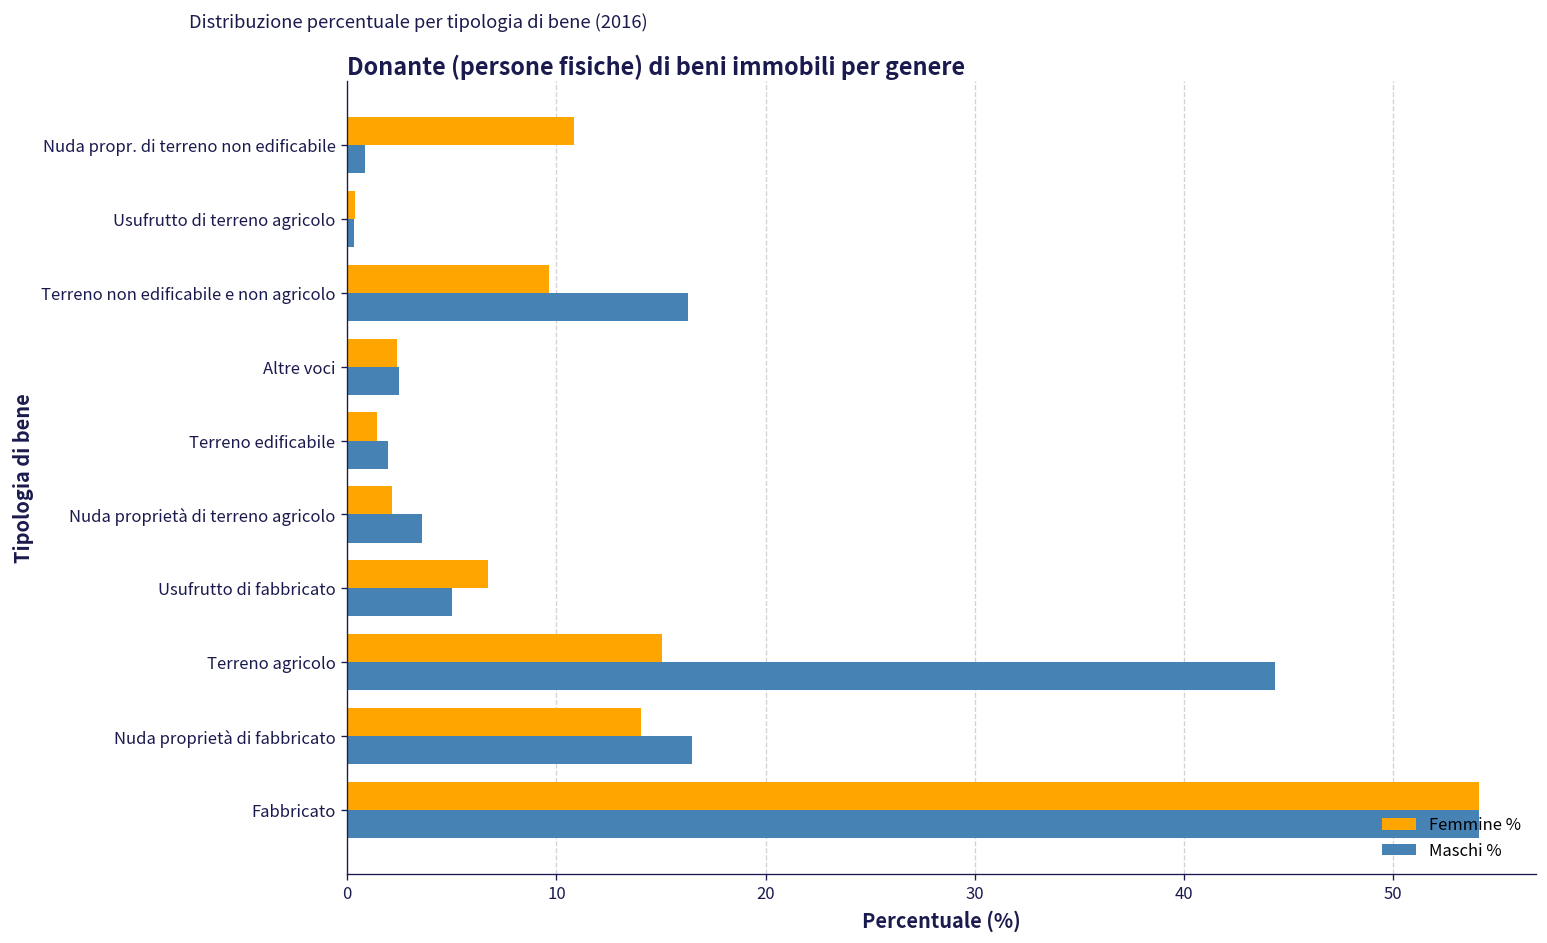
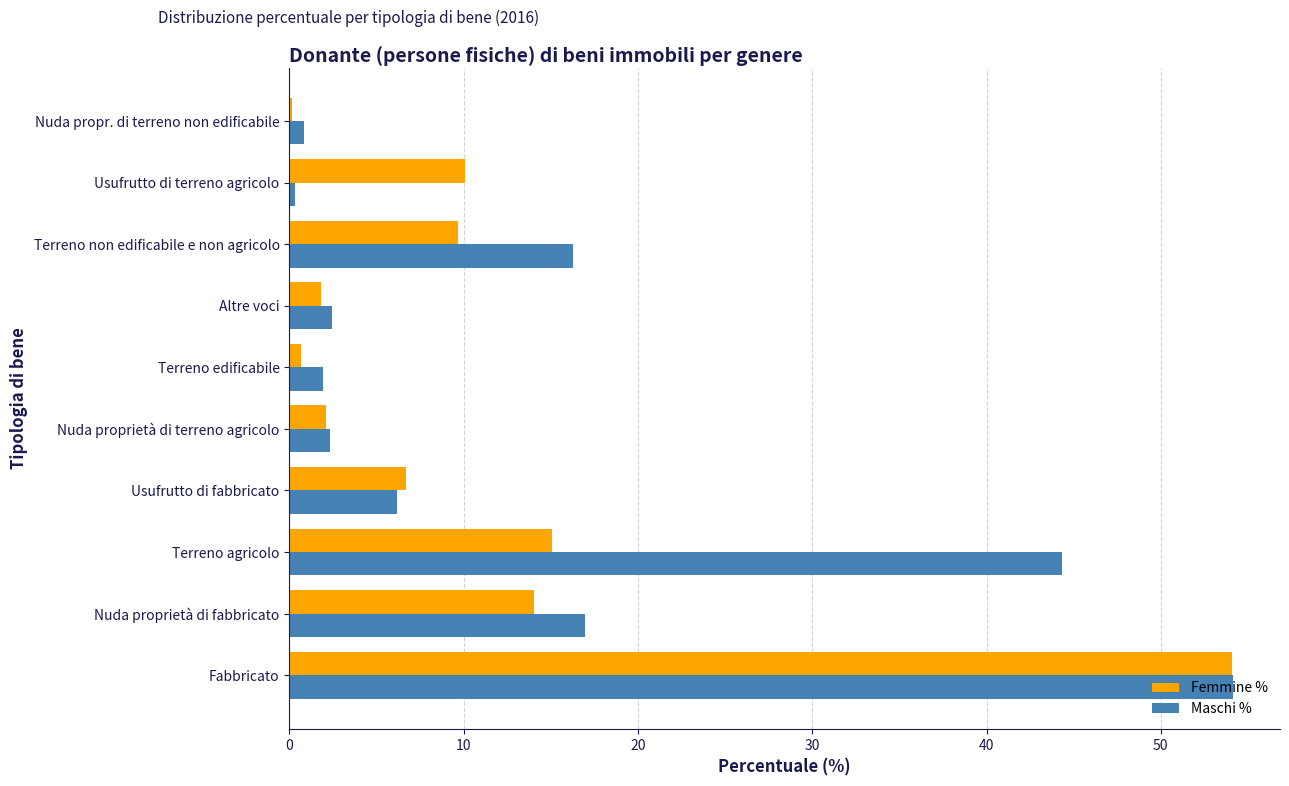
  {
    "Femmine %": {
-     "Nuda propr. di terreno non edificabile": 10.8,
-     "Usufrutto di terreno agricolo": 0.4,
+     "Nuda propr. di terreno non edificabile": 0.1,
+     "Usufrutto di terreno agricolo": 10.1,
      "Terreno non edificabile e non agricolo": 9.7,
-     "Altre voci": 2.4,
-     "Terreno edificabile": 1.4,
+     "Altre voci": 1.8,
+     "Terreno edificabile": 0.6,
      "Nuda proprietà di terreno agricolo": 2.1,
      "Usufrutto di fabbricato": 6.7,
      "Terreno agricolo": 15.0,
      "Nuda proprietà di fabbricato": 14.0,
      "Fabbricato": 54.1
    },
    "Maschi %": {
      "Nuda propr. di terreno non edificabile": 0.9,
      "Usufrutto di terreno agricolo": 0.3,
      "Terreno non edificabile e non agricolo": 16.3,
      "Altre voci": 2.5,
      "Terreno edificabile": 1.9,
-     "Nuda proprietà di terreno agricolo": 3.6,
-     "Usufrutto di fabbricato": 5.0,
+     "Nuda proprietà di terreno agricolo": 2.3,
+     "Usufrutto di fabbricato": 6.2,
      "Terreno agricolo": 44.3,
-     "Nuda proprietà di fabbricato": 16.5,
+     "Nuda proprietà di fabbricato": 17.0,
      "Fabbricato": 54.1
    }
  }
